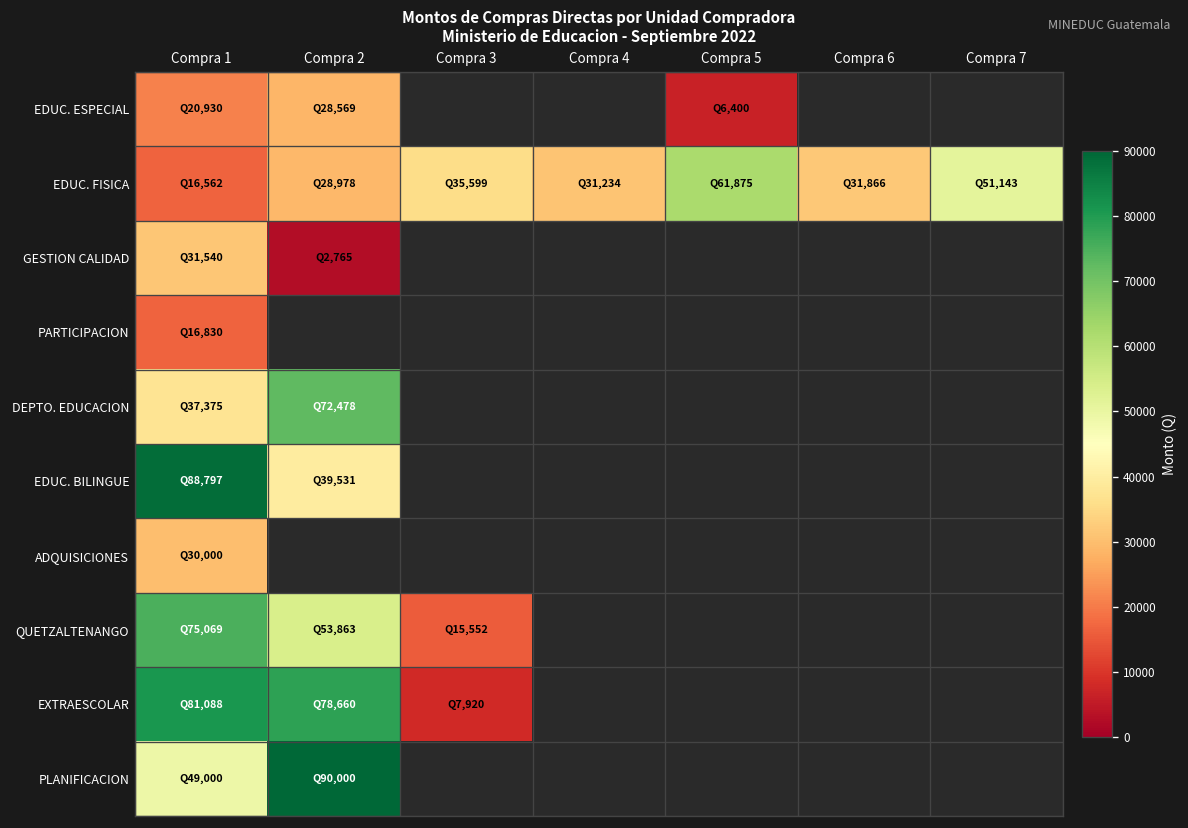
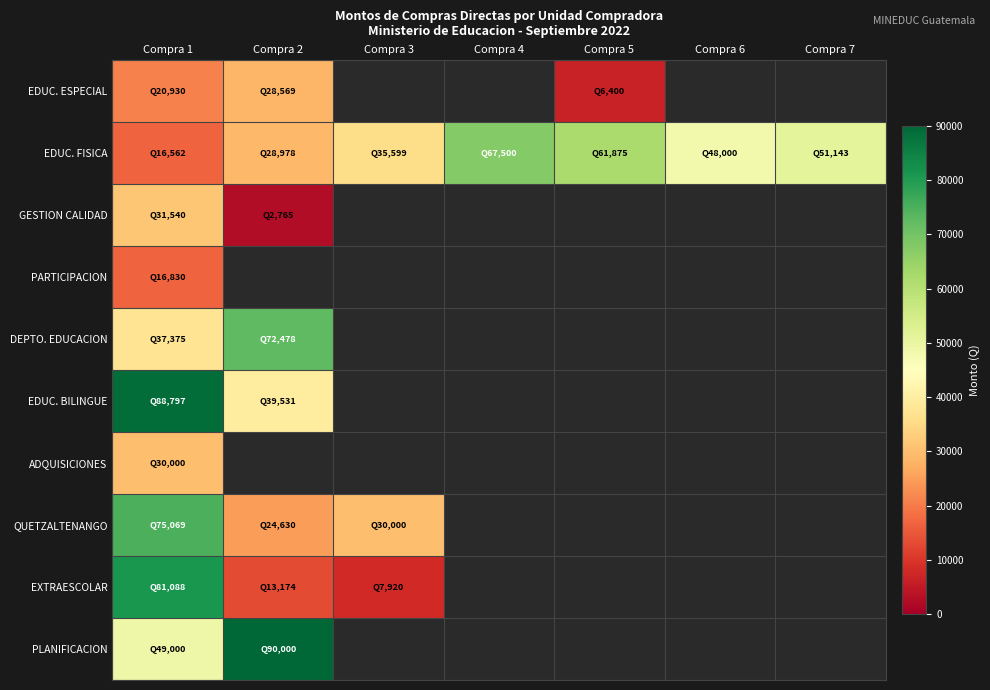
  {
    "EDUC. FISICA": {
-     "Compra 4": "31,234",
-     "Compra 6": "31,866"
+     "Compra 4": "67,500",
+     "Compra 6": "48,000"
    },
    "QUETZALTENANGO": {
-     "Compra 2": "53,863",
-     "Compra 3": "15,552"
+     "Compra 2": "24,630",
+     "Compra 3": "30,000"
    },
    "EXTRAESCOLAR": {
-     "Compra 2": "78,660"
+     "Compra 2": "13,174"
    }
  }
